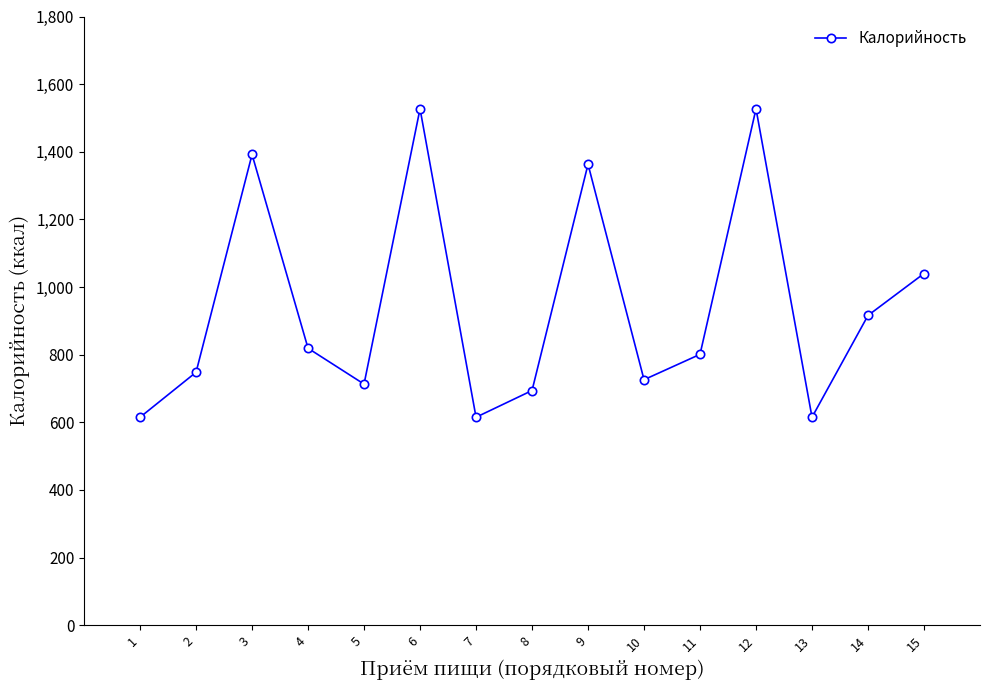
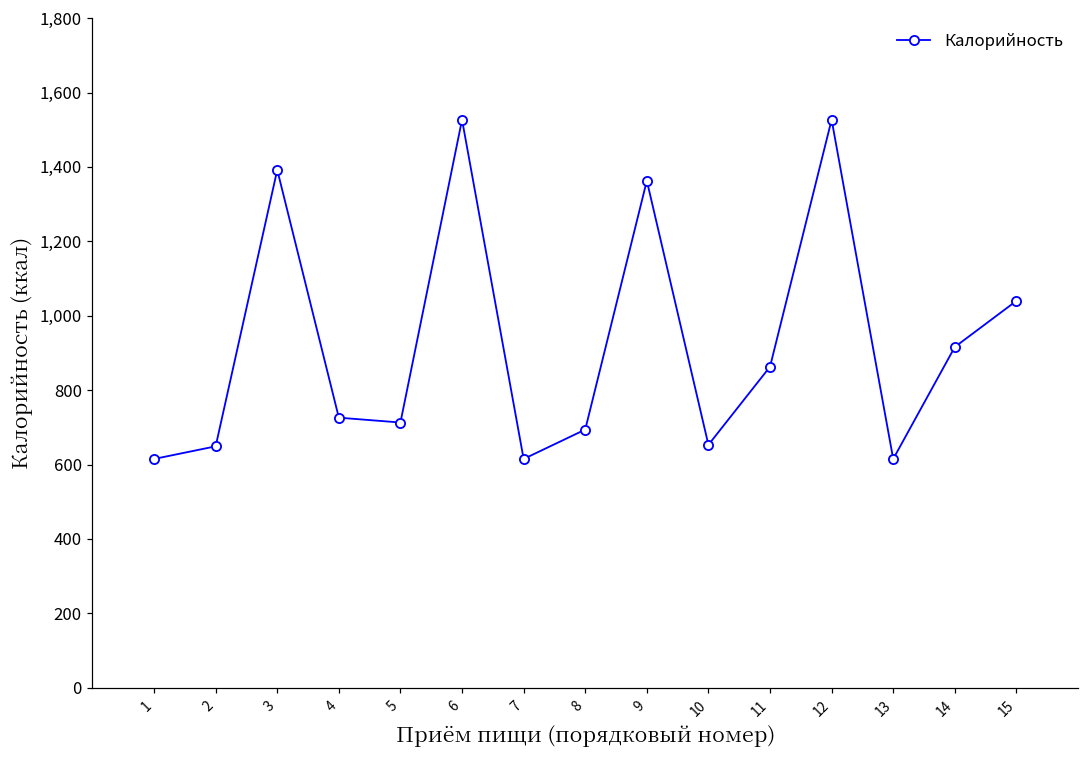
  {
    "1": "620",
-   "2": "750",
+   "2": "650",
    "3": "1,390",
-   "4": "820",
+   "4": "730",
    "5": "710",
    "6": "1,530",
    "7": "620",
    "8": "690",
    "9": "1,360",
-   "10": "730",
-   "11": "800",
+   "10": "650",
+   "11": "860",
    "12": "1,530",
    "13": "620",
    "14": "920",
    "15": "1,040"
  }
